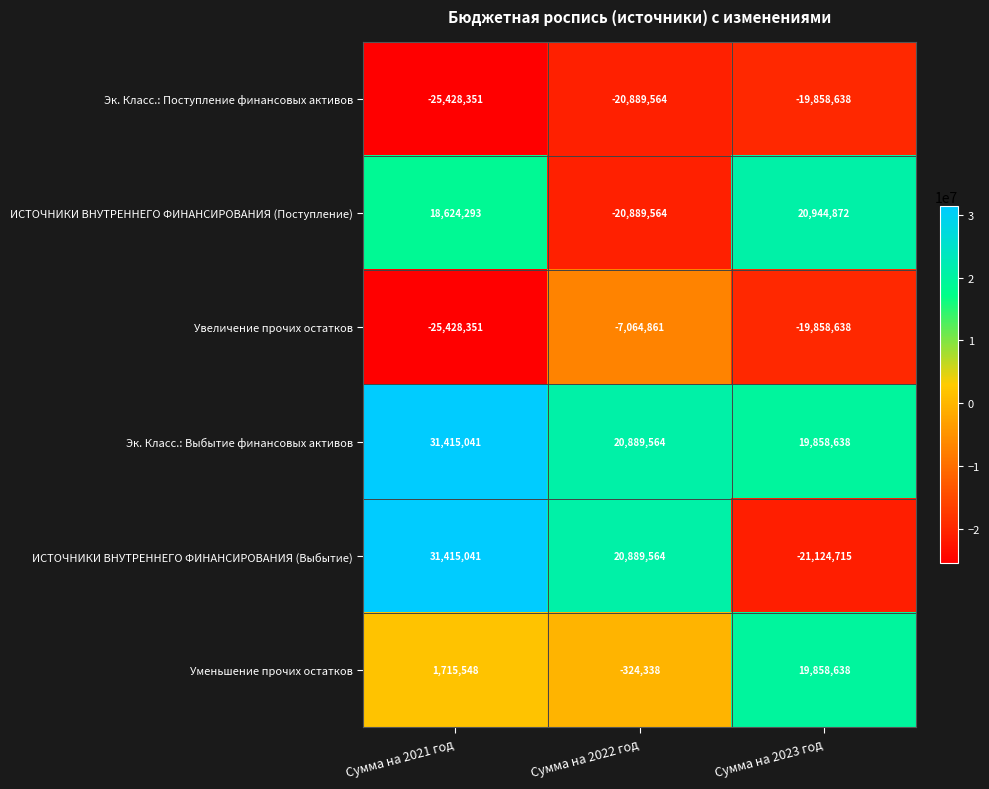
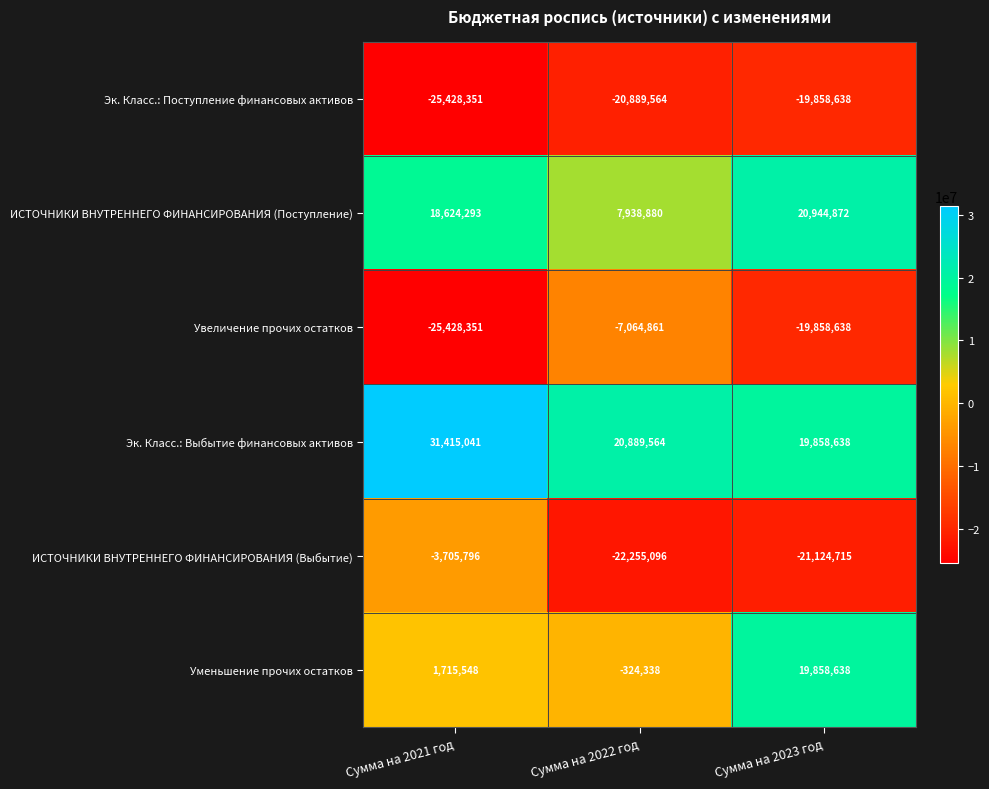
  {
    "Эк. Класс.: Поступление финансовых активов": {
      "Сумма на 2021 год": "-25,428,351",
      "Сумма на 2022 год": "-20,889,564",
      "Сумма на 2023 год": "-19,858,638"
    },
    "ИСТОЧНИКИ ВНУТРЕННЕГО ФИНАНСИРОВАНИЯ (Поступление)": {
      "Сумма на 2021 год": "18,624,293",
-     "Сумма на 2022 год": "-20,889,564",
+     "Сумма на 2022 год": "7,938,880",
      "Сумма на 2023 год": "20,944,872"
    },
    "Увеличение прочих остатков": {
      "Сумма на 2021 год": "-25,428,351",
      "Сумма на 2022 год": "-7,064,861",
      "Сумма на 2023 год": "-19,858,638"
    },
    "Эк. Класс.: Выбытие финансовых активов": {
      "Сумма на 2021 год": "31,415,041",
      "Сумма на 2022 год": "20,889,564",
      "Сумма на 2023 год": "19,858,638"
    },
    "ИСТОЧНИКИ ВНУТРЕННЕГО ФИНАНСИРОВАНИЯ (Выбытие)": {
-     "Сумма на 2021 год": "31,415,041",
-     "Сумма на 2022 год": "20,889,564",
+     "Сумма на 2021 год": "-3,705,796",
+     "Сумма на 2022 год": "-22,255,096",
      "Сумма на 2023 год": "-21,124,715"
    },
    "Уменьшение прочих остатков": {
      "Сумма на 2021 год": "1,715,548",
      "Сумма на 2022 год": "-324,338",
      "Сумма на 2023 год": "19,858,638"
    }
  }
